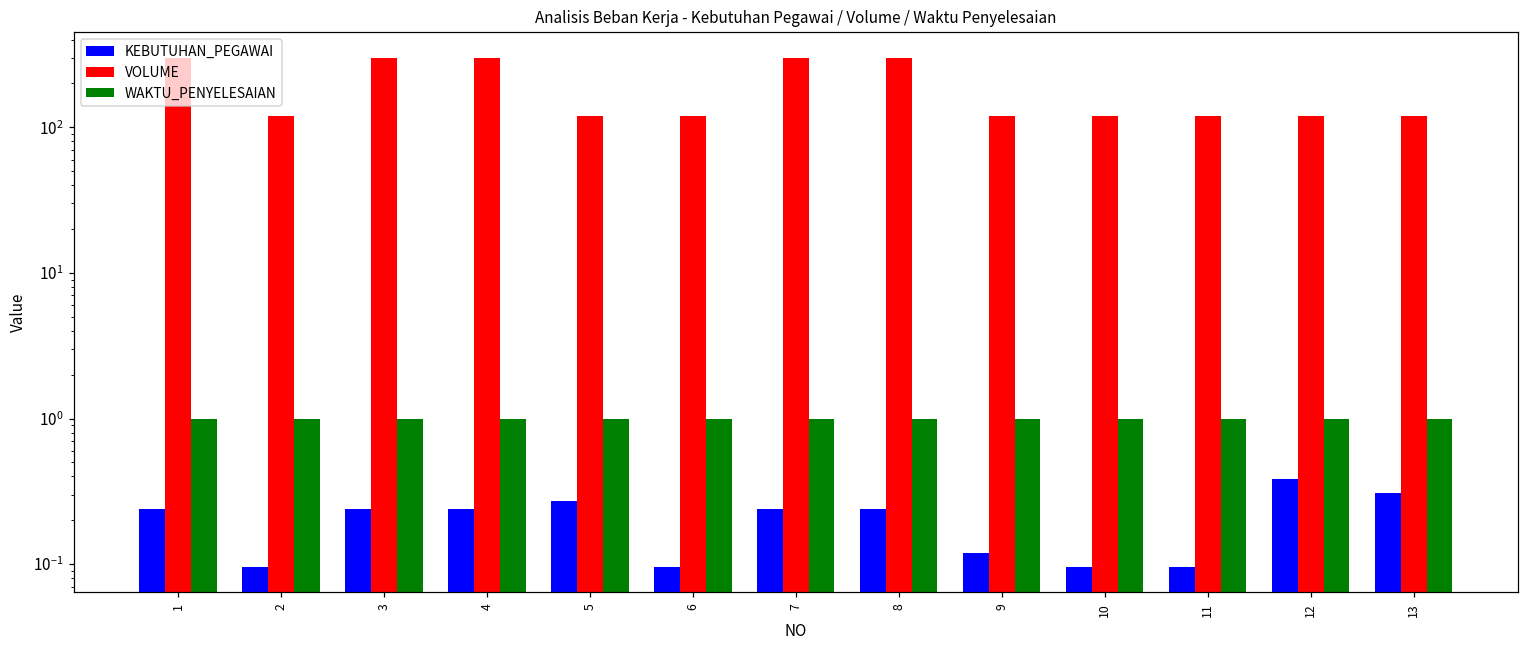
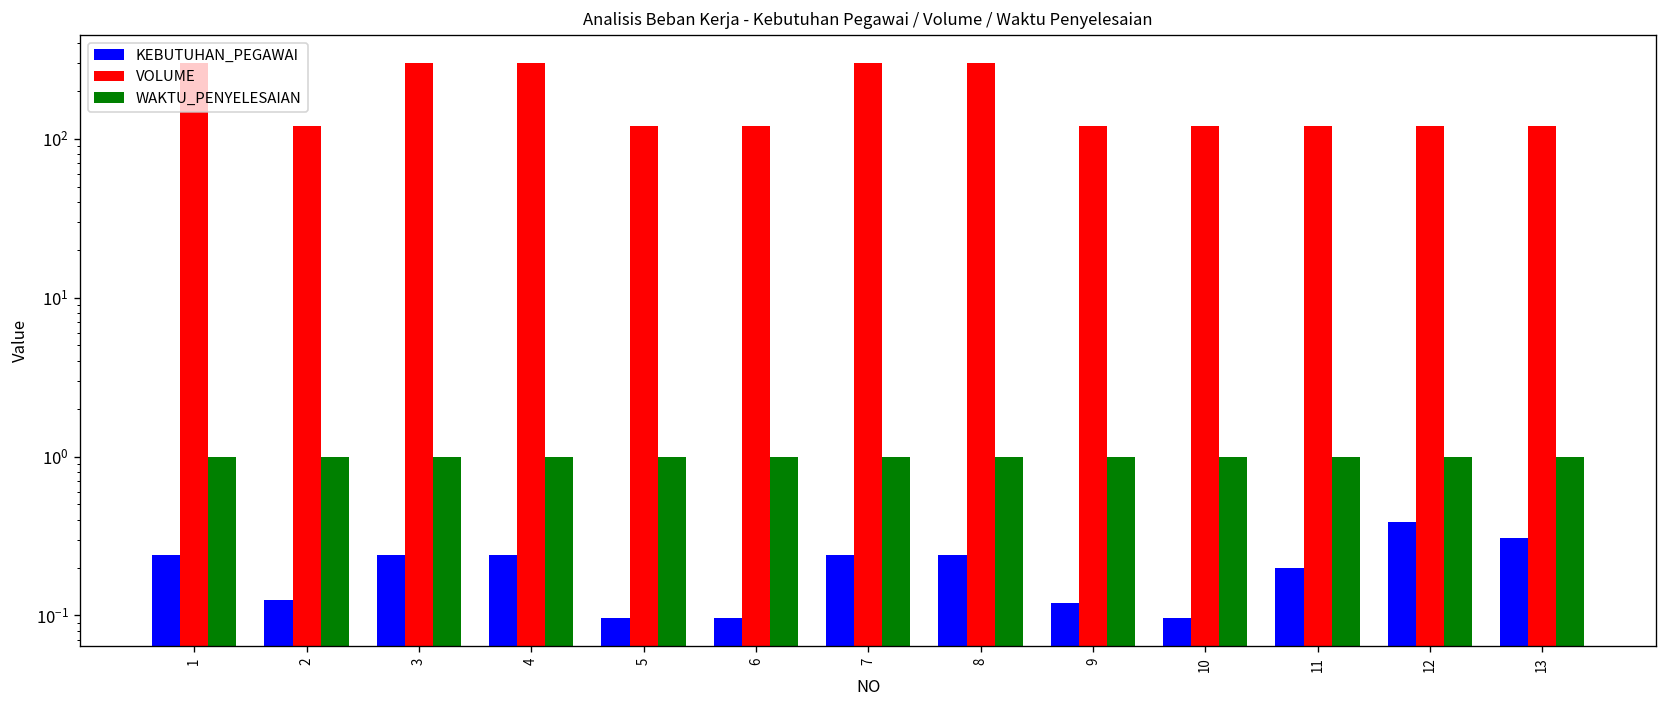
  {
    "KEBUTUHAN_PEGAWAI": {
      "1": 0.24,
-     "2": 0.10,
+     "2": 0.13,
      "3": 0.24,
      "4": 0.24,
-     "5": 0.27,
+     "5": 0.10,
      "6": 0.10,
      "7": 0.24,
      "8": 0.24,
      "9": 0.12,
      "10": 0.10,
-     "11": 0.10,
+     "11": 0.20,
      "12": 0.39,
      "13": 0.31
    },
    "VOLUME": {
      "2": 120,
      "3": 300,
      "4": 300,
      "5": 120,
      "6": 120,
      "7": 300,
      "8": 300,
      "9": 120,
      "10": 120,
      "11": 120,
      "12": 120,
      "13": 120
    },
    "WAKTU_PENYELESAIAN": {
      "1": 1.0,
      "2": 1.0,
      "3": 1.0,
      "4": 1.0,
      "5": 1.0,
      "6": 1.0,
      "7": 1.0,
      "8": 1.0,
      "9": 1.0,
      "10": 1.0,
      "11": 1.0,
      "12": 1.0,
      "13": 1.0
    }
  }
